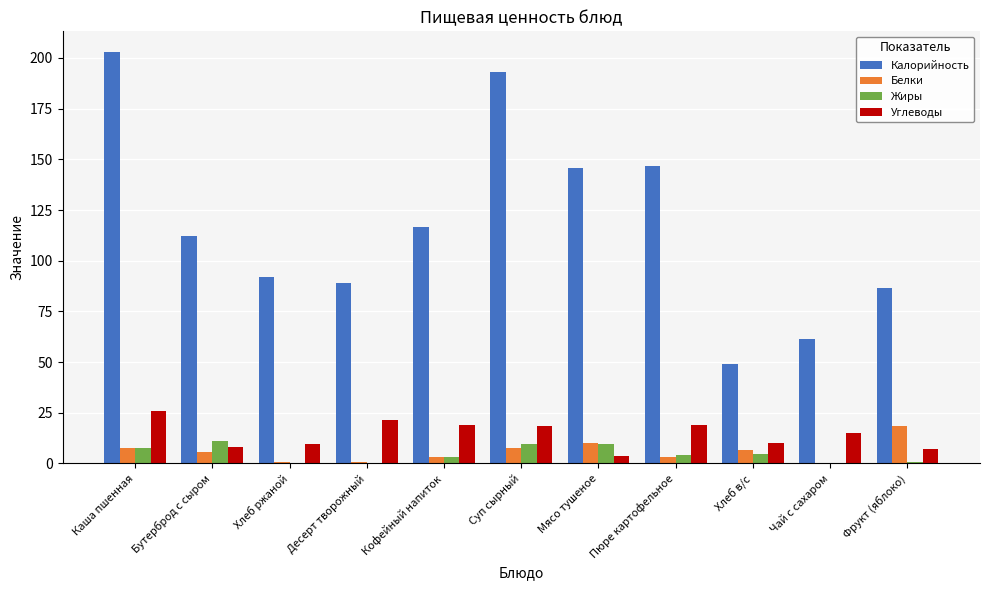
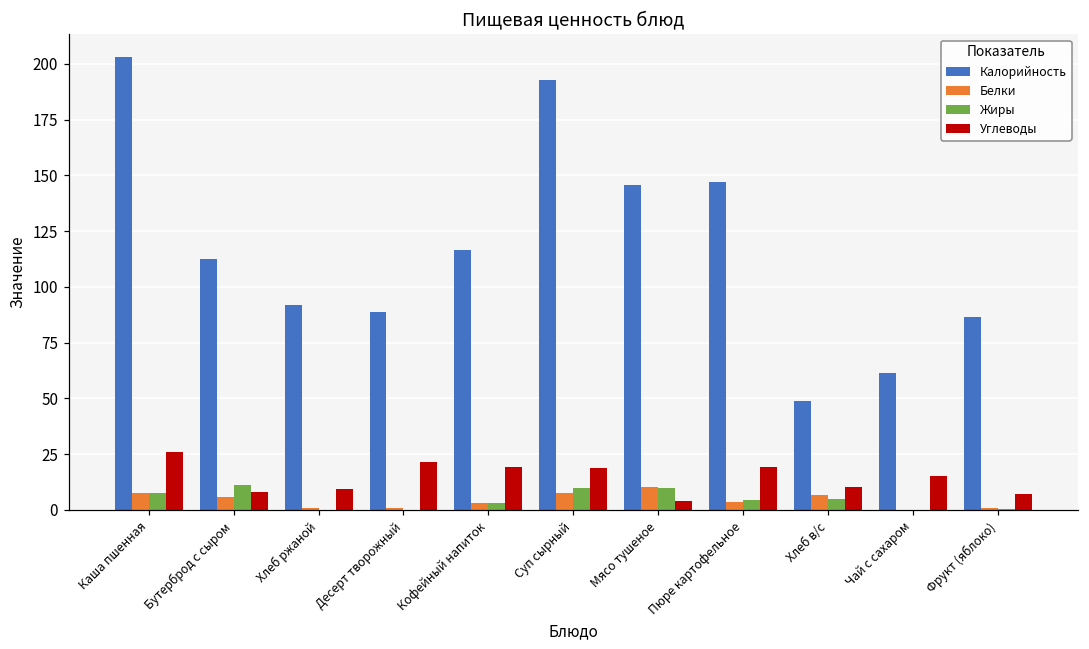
  {
    "Калорийность": {
      "Каша пшенная": 203,
      "Бутерброд с сыром": 112,
      "Хлеб ржаной": 92,
      "Десерт творожный": 89,
      "Кофейный напиток": 117,
      "Суп сырный": 193,
      "Мясо тушеное": 146,
      "Пюре картофельное": 147,
      "Хлеб в/с": 49,
      "Чай с сахаром": 61,
      "Фрукт (яблоко)": 87
    },
    "Белки": {
      "Каша пшенная": 8,
      "Бутерброд с сыром": 6,
      "Кофейный напиток": 3,
      "Суп сырный": 8,
      "Мясо тушеное": 10,
      "Пюре картофельное": 3,
      "Хлеб в/с": 7,
-     "Фрукт (яблоко)": 19
+     "Фрукт (яблоко)": 1
    },
    "Жиры": {
      "Каша пшенная": 8,
      "Бутерброд с сыром": 11,
      "Десерт творожный": 0,
      "Кофейный напиток": 3,
      "Суп сырный": 10,
      "Мясо тушеное": 10,
      "Пюре картофельное": 4,
      "Хлеб в/с": 5,
      "Чай с сахаром": 0
    },
    "Углеводы": {
      "Каша пшенная": 26,
      "Бутерброд с сыром": 8,
      "Хлеб ржаной": 9,
      "Десерт творожный": 22,
      "Кофейный напиток": 19,
      "Суп сырный": 19,
      "Мясо тушеное": 4,
      "Пюре картофельное": 19,
      "Хлеб в/с": 10,
      "Чай с сахаром": 15,
      "Фрукт (яблоко)": 7
    }
  }
